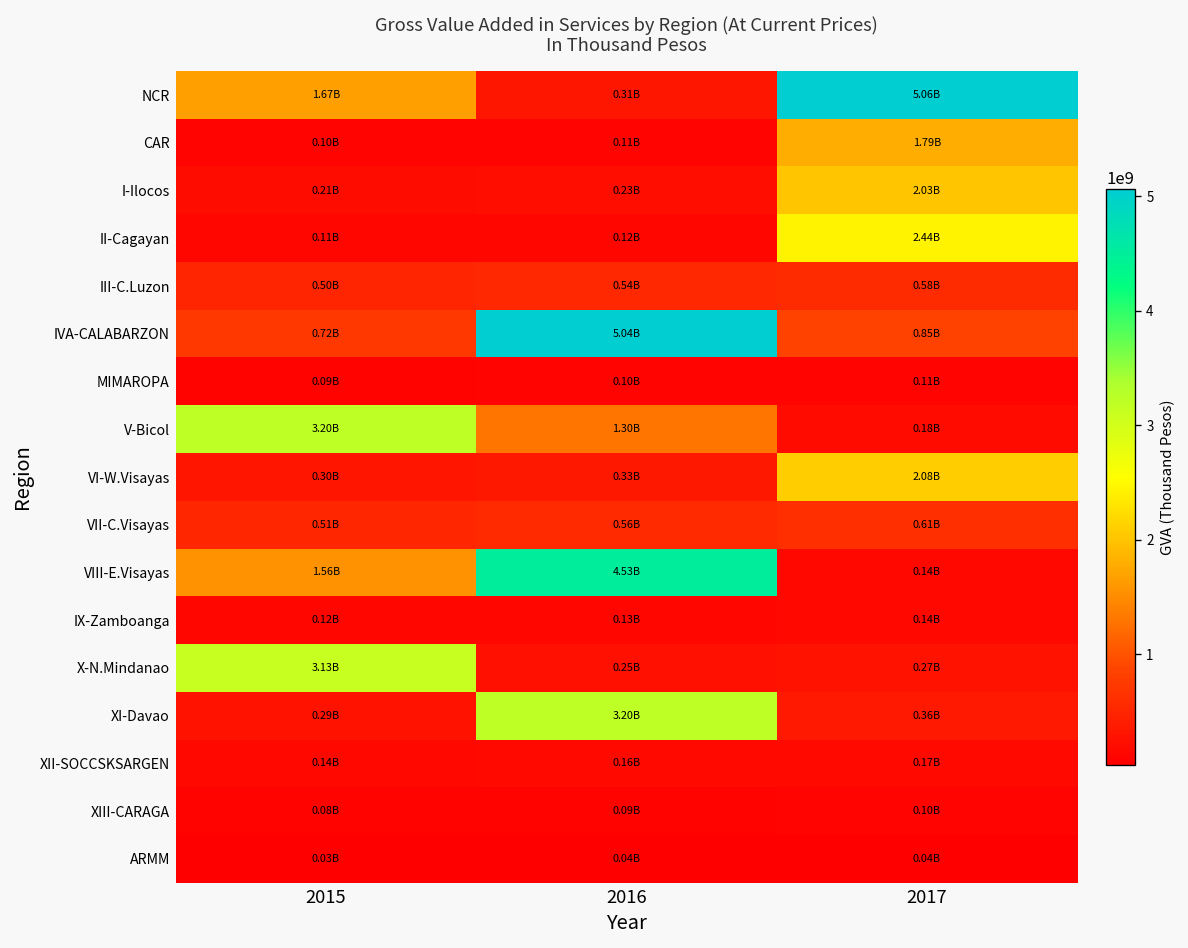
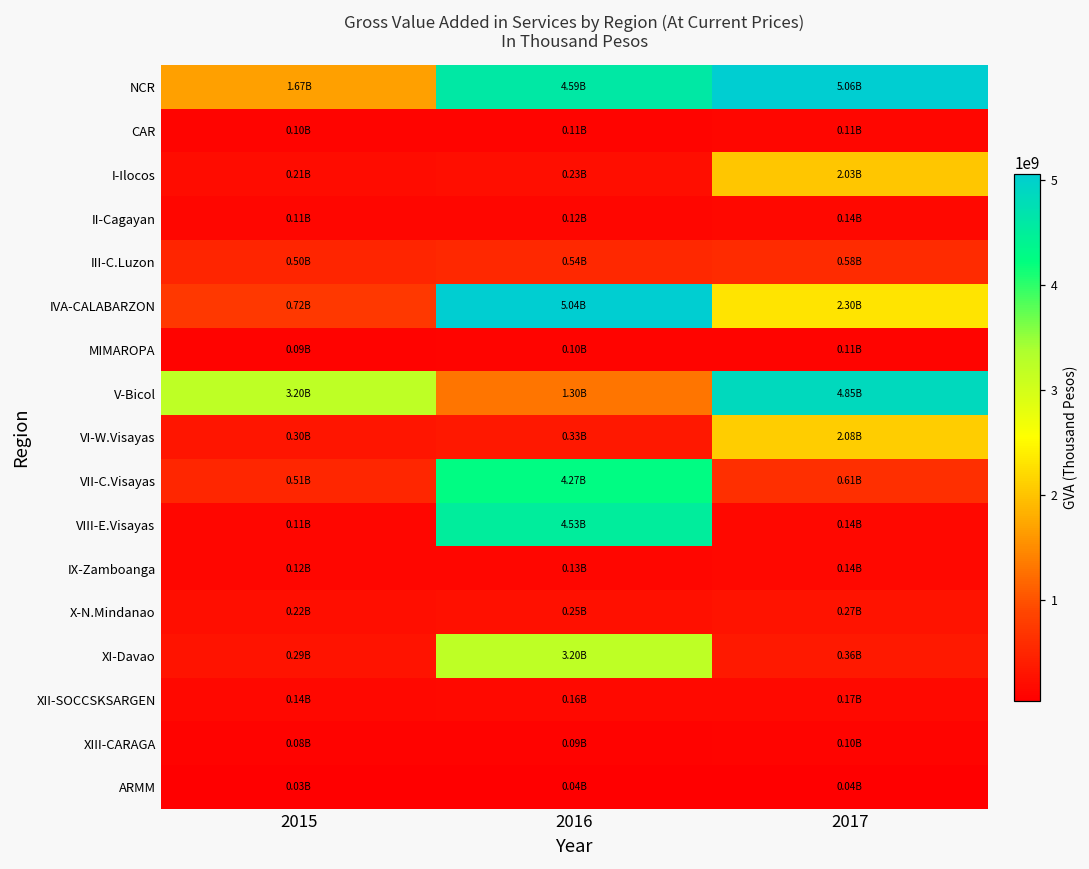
  {
    "NCR": {
      "2015": "1.67B",
-     "2016": "0.31B",
+     "2016": "4.59B",
      "2017": "5.06B"
    },
    "CAR": {
      "2015": "0.10B",
      "2016": "0.11B",
-     "2017": "1.79B"
+     "2017": "0.11B"
    },
    "I-Ilocos": {
      "2015": "0.21B",
      "2016": "0.23B",
      "2017": "2.03B"
    },
    "II-Cagayan": {
      "2015": "0.11B",
      "2016": "0.12B",
-     "2017": "2.44B"
+     "2017": "0.14B"
    },
    "III-C.Luzon": {
      "2015": "0.50B",
      "2016": "0.54B",
      "2017": "0.58B"
    },
    "IVA-CALABARZON": {
      "2015": "0.72B",
      "2016": "5.04B",
-     "2017": "0.85B"
+     "2017": "2.30B"
    },
    "MIMAROPA": {
      "2015": "0.09B",
      "2016": "0.10B",
      "2017": "0.11B"
    },
    "V-Bicol": {
      "2015": "3.20B",
      "2016": "1.30B",
-     "2017": "0.18B"
+     "2017": "4.85B"
    },
    "VI-W.Visayas": {
      "2015": "0.30B",
      "2016": "0.33B",
      "2017": "2.08B"
    },
    "VII-C.Visayas": {
      "2015": "0.51B",
-     "2016": "0.56B",
+     "2016": "4.27B",
      "2017": "0.61B"
    },
    "VIII-E.Visayas": {
-     "2015": "1.56B",
+     "2015": "0.11B",
      "2016": "4.53B",
      "2017": "0.14B"
    },
    "IX-Zamboanga": {
      "2015": "0.12B",
      "2016": "0.13B",
      "2017": "0.14B"
    },
    "X-N.Mindanao": {
-     "2015": "3.13B",
+     "2015": "0.22B",
      "2016": "0.25B",
      "2017": "0.27B"
    },
    "XI-Davao": {
      "2015": "0.29B",
      "2016": "3.20B",
      "2017": "0.36B"
    },
    "XII-SOCCSKSARGEN": {
      "2015": "0.14B",
      "2016": "0.16B",
      "2017": "0.17B"
    },
    "XIII-CARAGA": {
      "2015": "0.08B",
      "2016": "0.09B",
      "2017": "0.10B"
    },
    "ARMM": {
      "2015": "0.03B",
      "2016": "0.04B",
      "2017": "0.04B"
    }
  }
